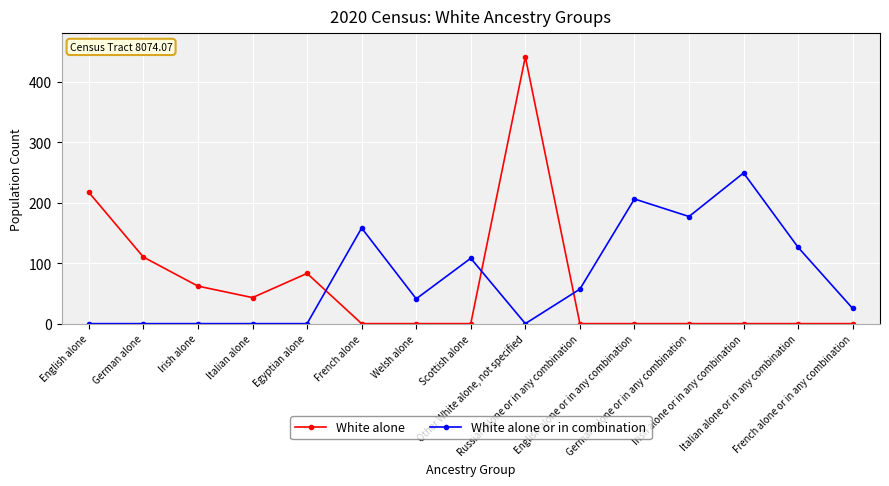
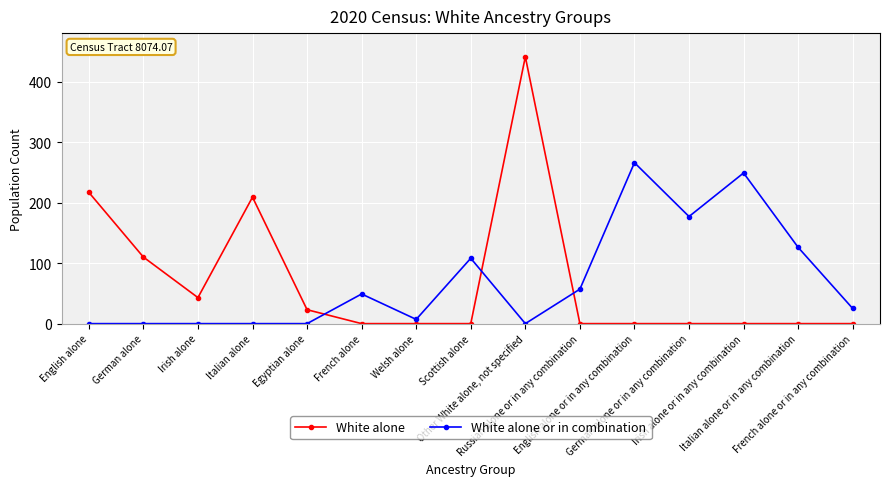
  {
    "White alone": {
      "English alone": 220,
      "German alone": 110,
-     "Irish alone": 60,
-     "Italian alone": 40,
-     "Egyptian alone": 80,
+     "Irish alone": 40,
+     "Italian alone": 210,
+     "Egyptian alone": 20,
      "French alone": 0,
      "Welsh alone": 0,
      "Scottish alone": 0,
      "Other White alone, not specified": 440,
      "Russian alone or in any combination": 0,
      "English alone or in any combination": 0,
      "German alone or in any combination": 0,
      "Irish alone or in any combination": 0,
      "Italian alone or in any combination": 0,
      "French alone or in any combination": 0
    },
    "White alone or in combination": {
      "English alone": 0,
      "German alone": 0,
      "Irish alone": 0,
      "Italian alone": 0,
      "Egyptian alone": 0,
-     "French alone": 160,
-     "Welsh alone": 40,
+     "French alone": 50,
+     "Welsh alone": 10,
      "Scottish alone": 110,
      "Other White alone, not specified": 0,
      "Russian alone or in any combination": 60,
-     "English alone or in any combination": 210,
+     "English alone or in any combination": 270,
      "German alone or in any combination": 180,
      "Irish alone or in any combination": 250,
      "Italian alone or in any combination": 130,
      "French alone or in any combination": 30
    }
  }
